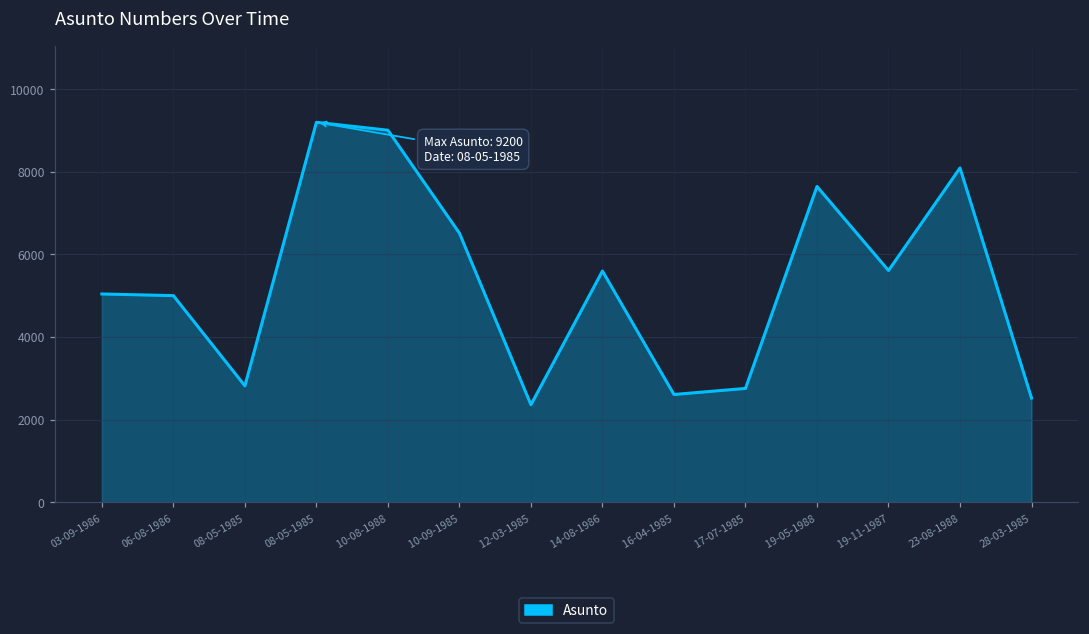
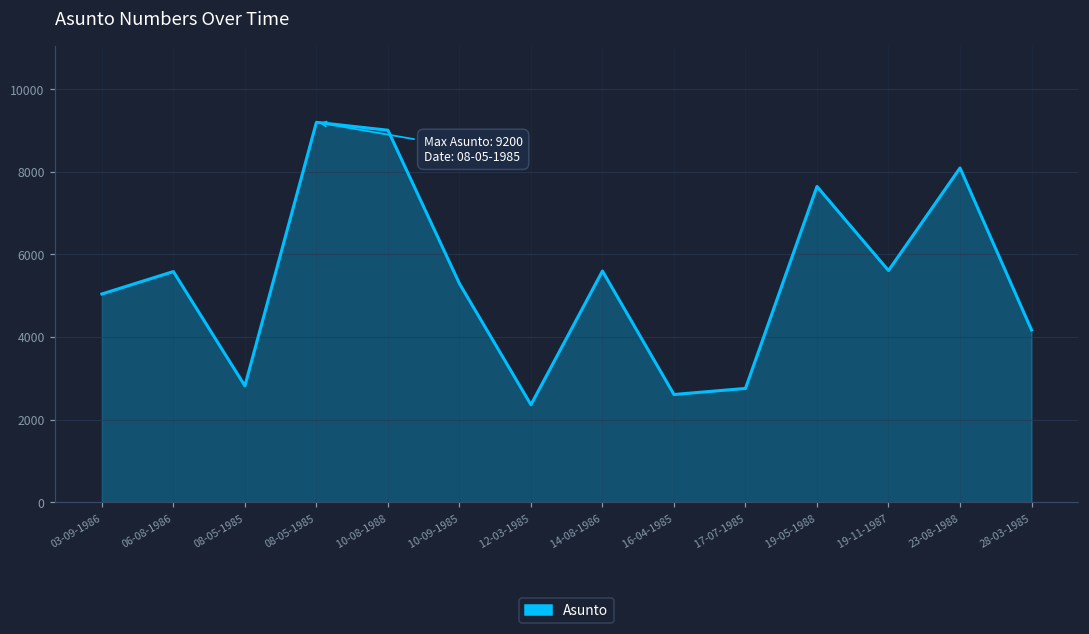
  {
    "03-09-1986": 5000,
-   "06-08-1986": 5000,
-   "10-09-1985": 6500,
+   "06-08-1986": 5600,
+   "10-09-1985": 5300,
    "12-03-1985": 2400,
    "14-08-1986": 5600,
    "16-04-1985": 2600,
    "17-07-1985": 2800,
    "19-05-1988": 7600,
    "19-11-1987": 5600,
    "23-08-1988": 8100,
-   "28-03-1985": 2500
+   "28-03-1985": 4200
  }
